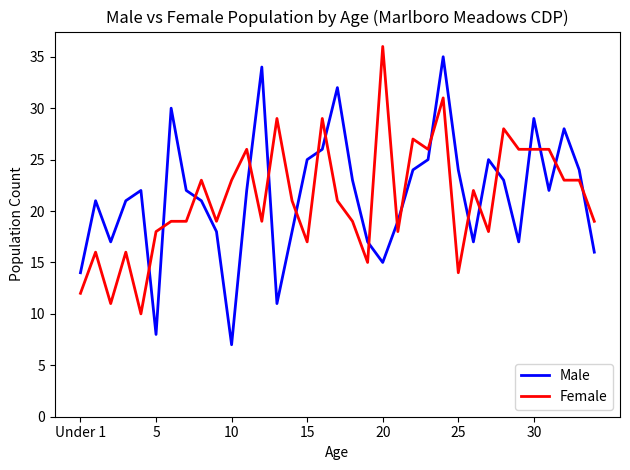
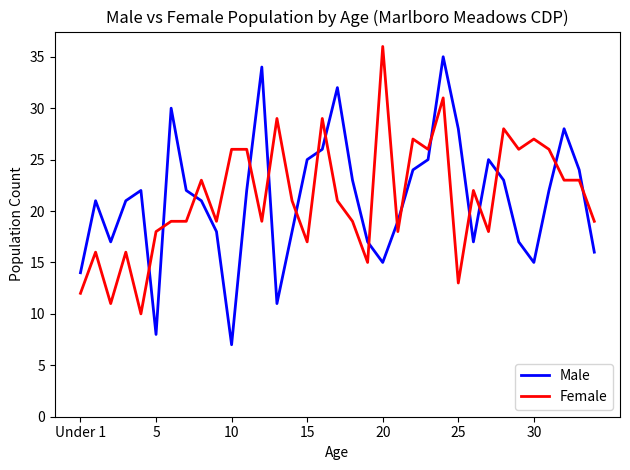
  {
    "Male": {
      "Under 1": 14,
      "5": 8,
      "10": 7,
      "15": 25,
      "20": 15,
-     "25": 24,
-     "30": 29
+     "25": 28,
+     "30": 15
    },
    "Female": {
      "Under 1": 12,
      "5": 18,
-     "10": 23,
+     "10": 26,
      "15": 17,
      "20": 36,
-     "25": 14,
-     "30": 26
+     "25": 13,
+     "30": 27
    }
  }
